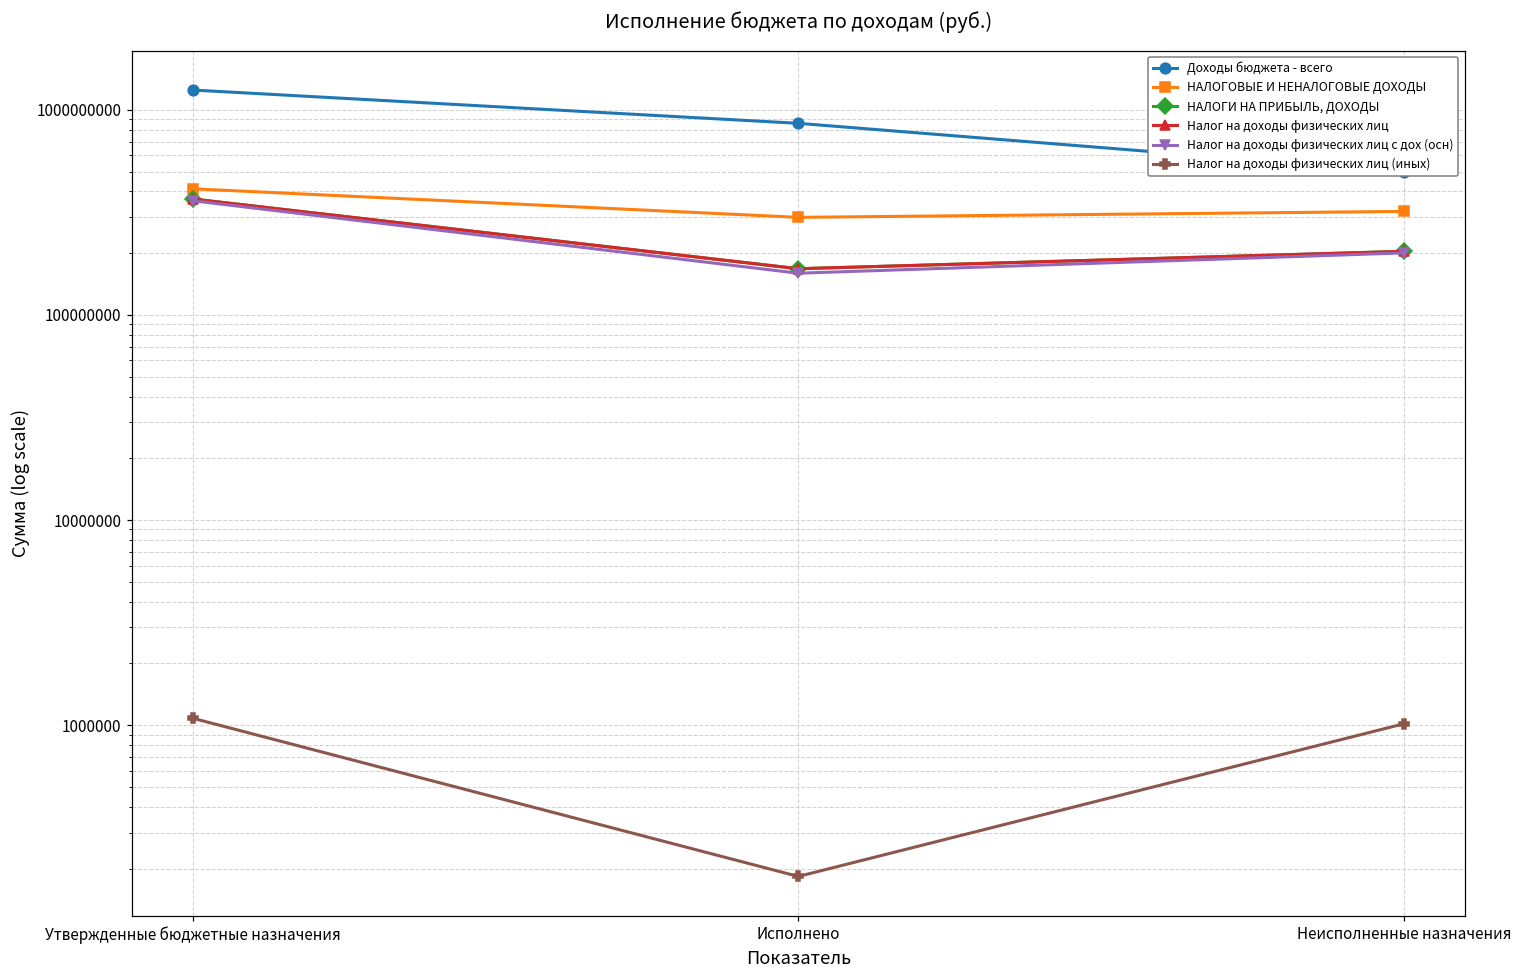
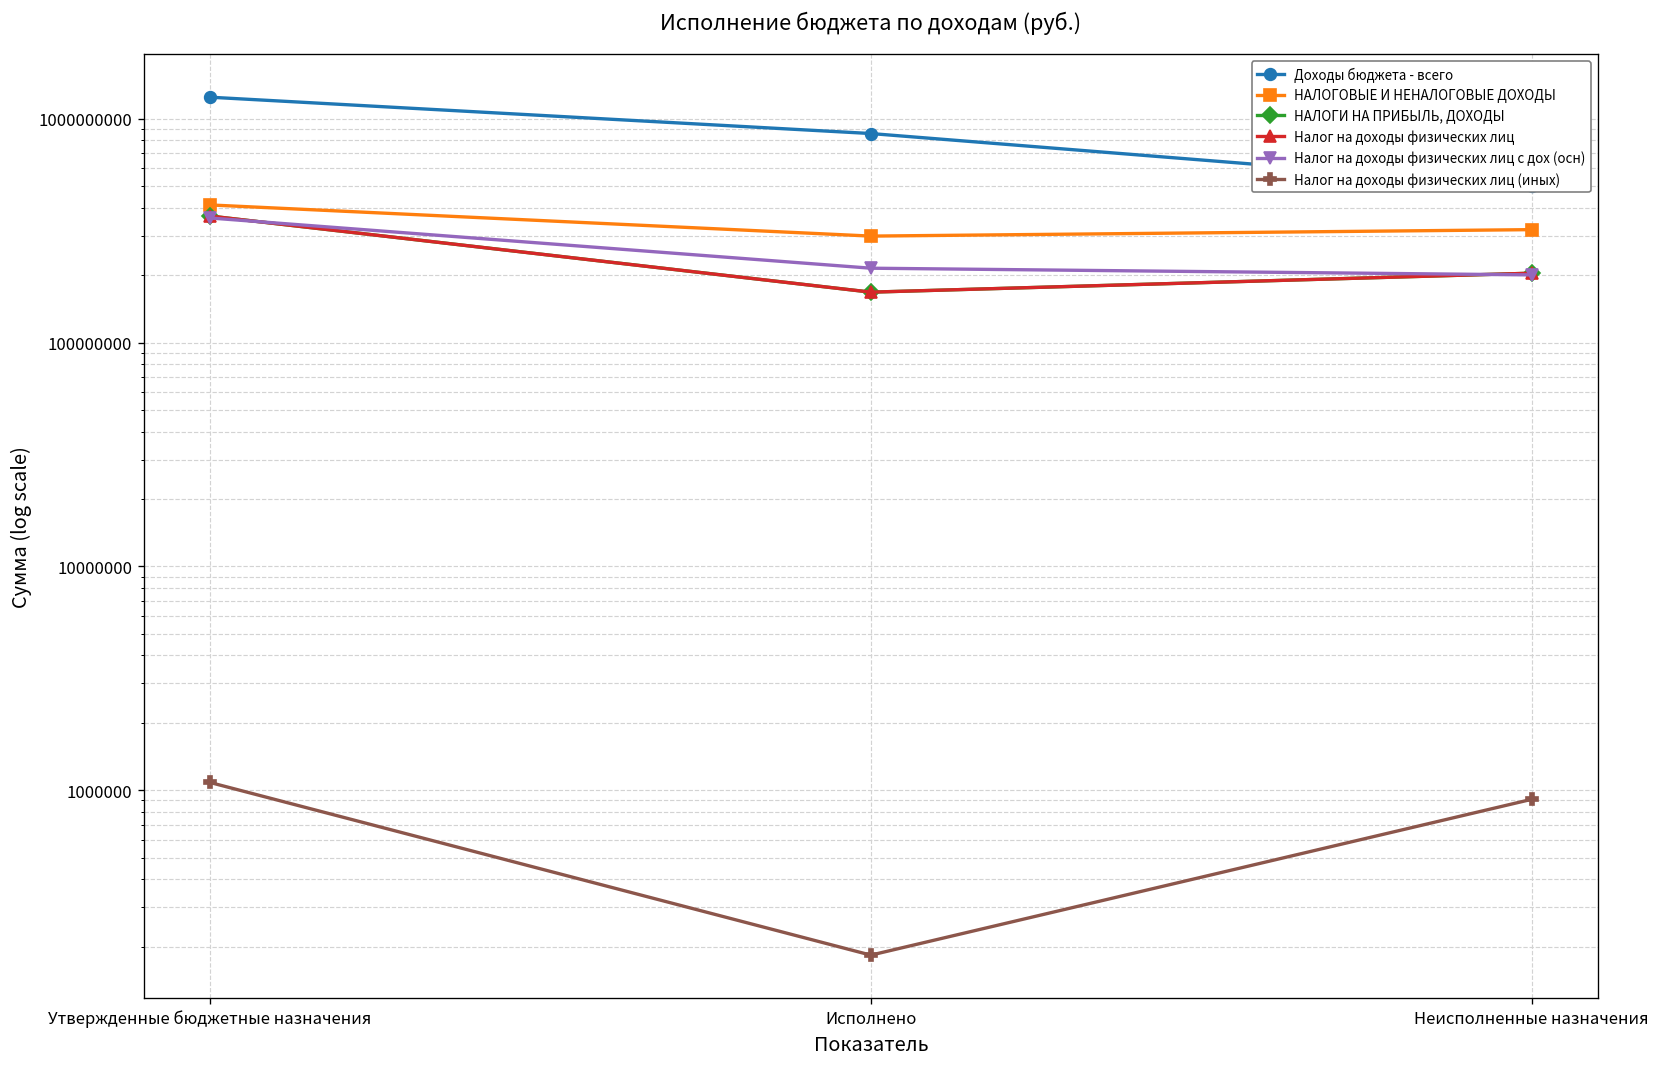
  {
    "Доходы бюджета - всего": {
      "Утвержденные бюджетные назначения": 1200000000,
      "Исполнено": 900000000,
      "Неисполненные назначения": 500000000
    },
    "НАЛОГОВЫЕ И НЕНАЛОГОВЫЕ ДОХОДЫ": {
      "Утвержденные бюджетные назначения": 410000000,
      "Исполнено": 300000000,
      "Неисполненные назначения": 320000000
    },
    "Налог на доходы физических лиц": {
      "Исполнено": 170000000
    },
    "Налог на доходы физических лиц с дох (осн)": {
-     "Исполнено": 160000000
+     "Исполнено": 210000000
    },
    "Налог на доходы физических лиц (иных)": {
      "Утвержденные бюджетные назначения": 1100000,
      "Исполнено": 180000,
-     "Неисполненные назначения": 1000000
+     "Неисполненные назначения": 900000
    }
  }
